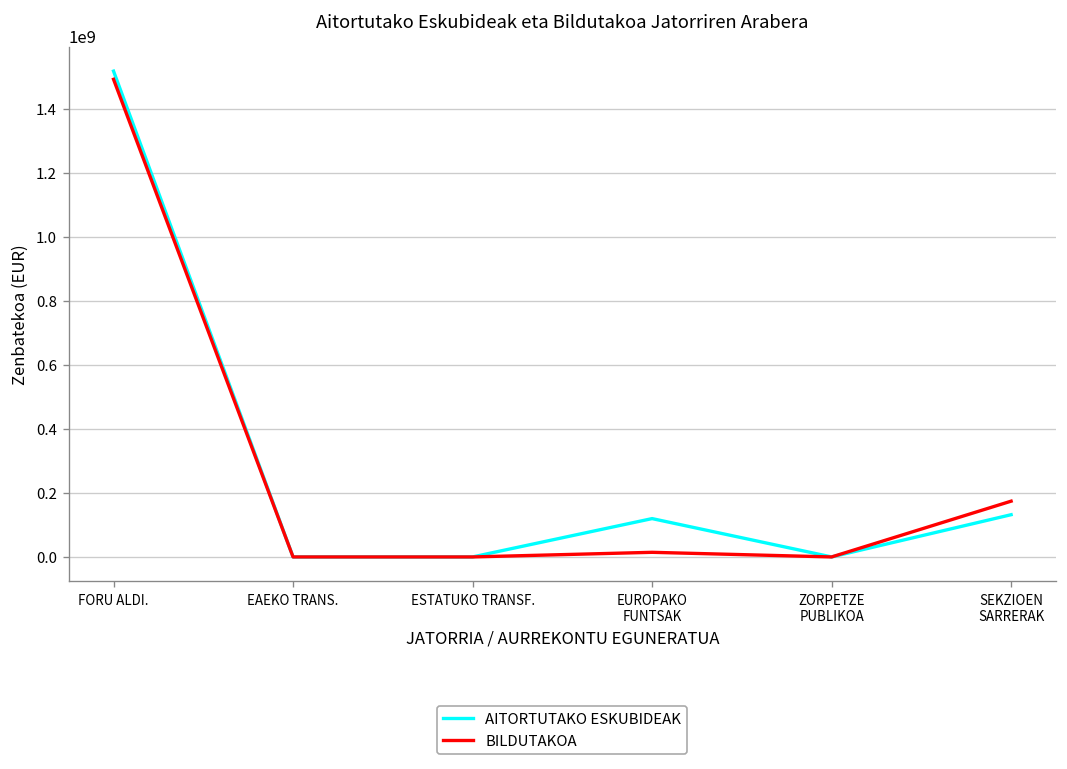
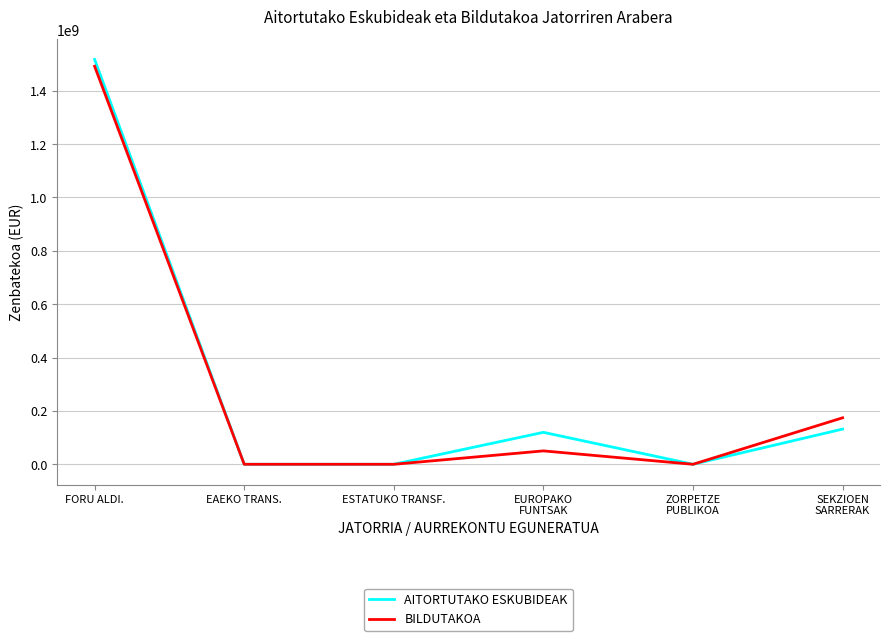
  {
    "AITORTUTAKO ESKUBIDEAK": {
      "FORU ALDI.": 1520000000,
      "EUROPAKO FUNTSAK": 120000000,
      "SEKZIOEN SARRERAK": 130000000
    },
    "BILDUTAKOA": {
      "FORU ALDI.": 1490000000,
-     "EUROPAKO FUNTSAK": 10000000,
+     "EUROPAKO FUNTSAK": 50000000,
      "SEKZIOEN SARRERAK": 170000000
    }
  }
